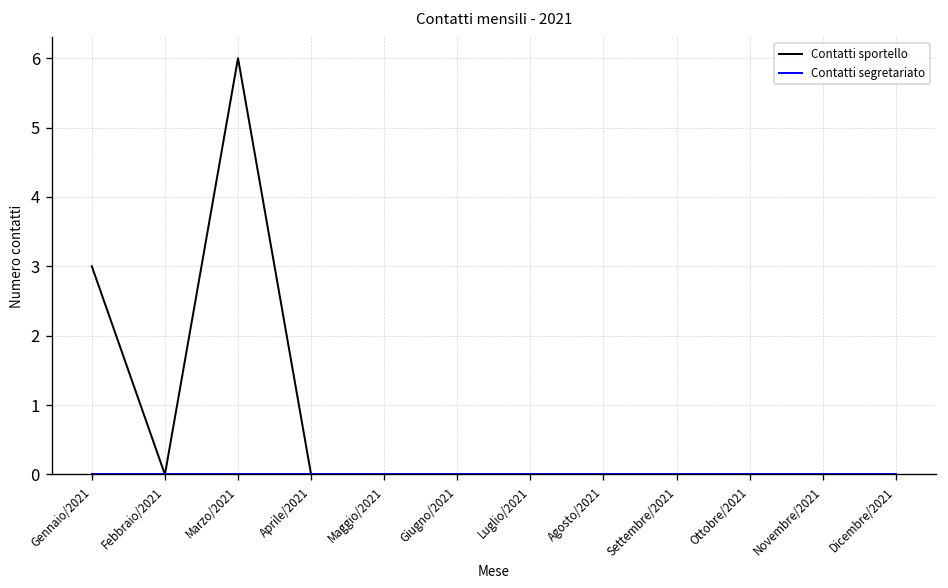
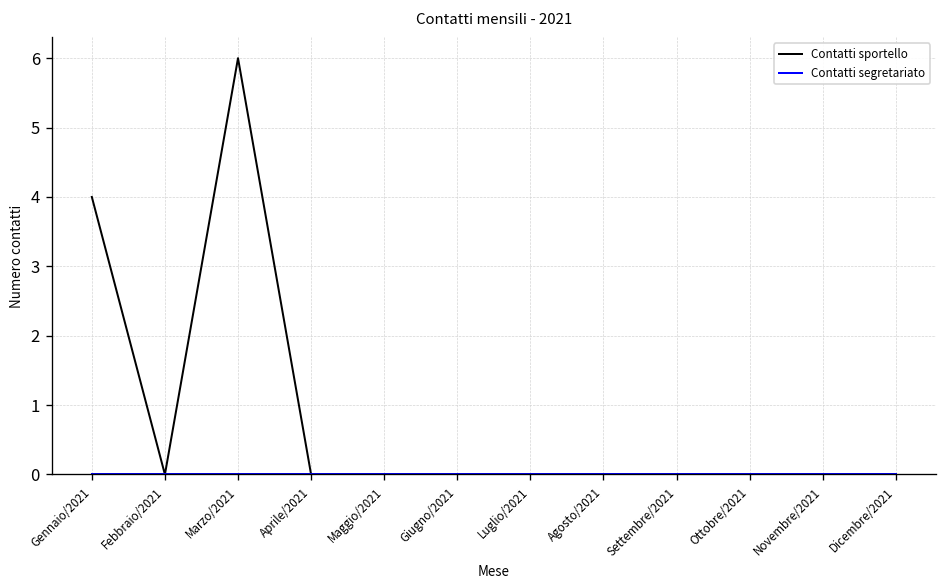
  {
    "Contatti sportello": {
-     "Gennaio/2021": 3,
+     "Gennaio/2021": 4,
      "Marzo/2021": 6
    },
    "Contatti segretariato": {
      "Gennaio/2021": 0,
      "Marzo/2021": 0
    }
  }
